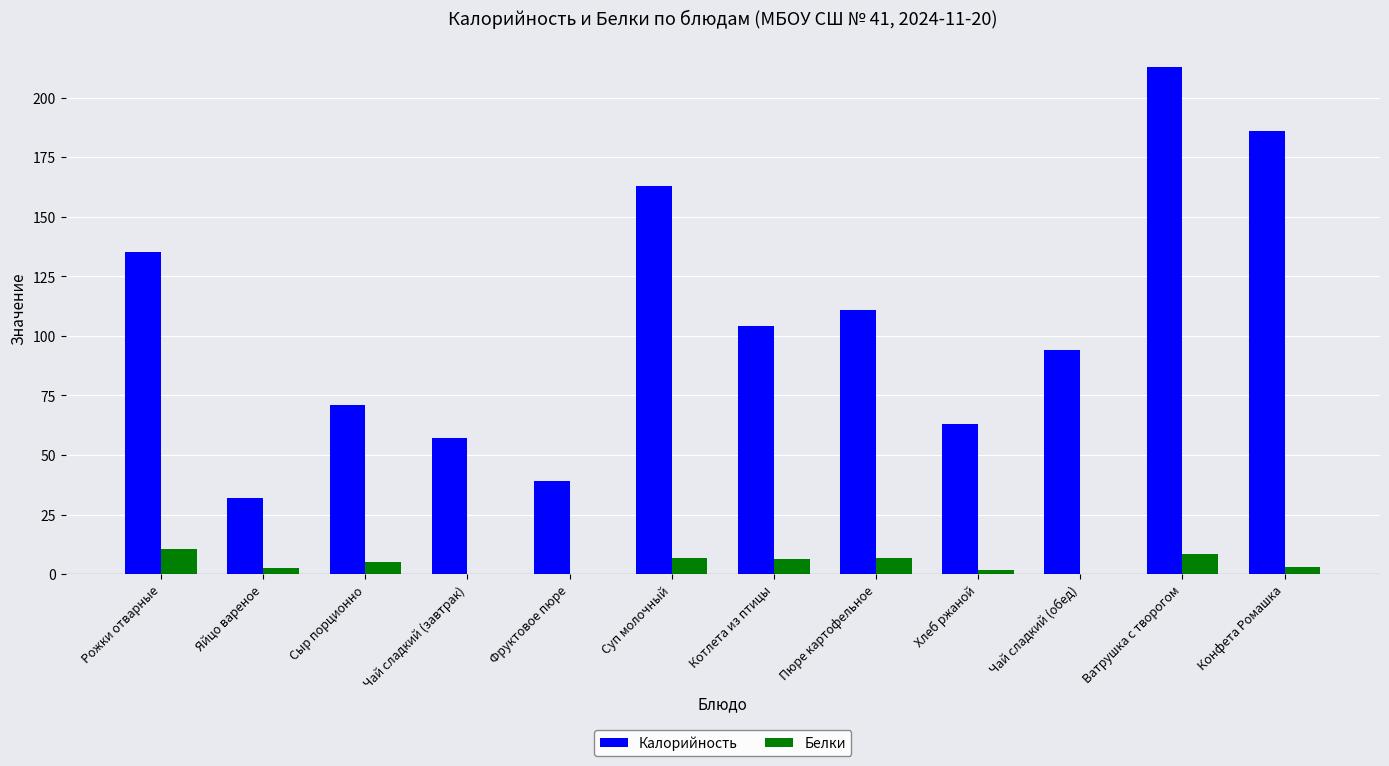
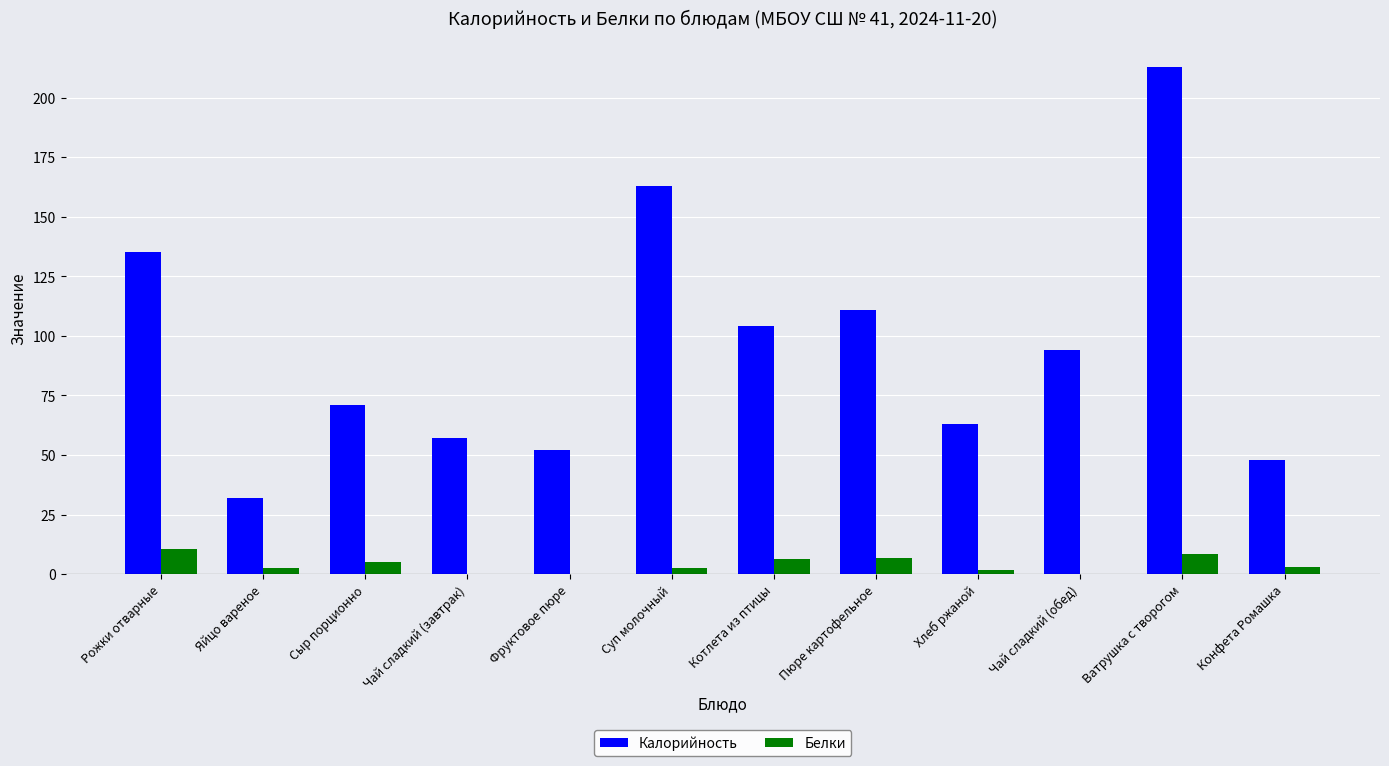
  {
    "Калорийность": {
      "Рожки отварные": 135,
      "Яйцо вареное": 32,
      "Сыр порционно": 71,
      "Чай сладкий (завтрак)": 57,
-     "Фруктовое пюре": 39,
+     "Фруктовое пюре": 52,
      "Суп молочный": 163,
      "Котлета из птицы": 104,
      "Пюре картофельное": 111,
      "Хлеб ржаной": 63,
      "Чай сладкий (обед)": 94,
      "Ватрушка с творогом": 213,
-     "Конфета Ромашка": 186
+     "Конфета Ромашка": 48
    },
    "Белки": {
      "Рожки отварные": 10,
      "Яйцо вареное": 2,
      "Сыр порционно": 5,
      "Фруктовое пюре": 0,
-     "Суп молочный": 7,
+     "Суп молочный": 3,
      "Котлета из птицы": 6,
      "Пюре картофельное": 7,
      "Хлеб ржаной": 2,
      "Ватрушка с творогом": 8,
      "Конфета Ромашка": 3
    }
  }
